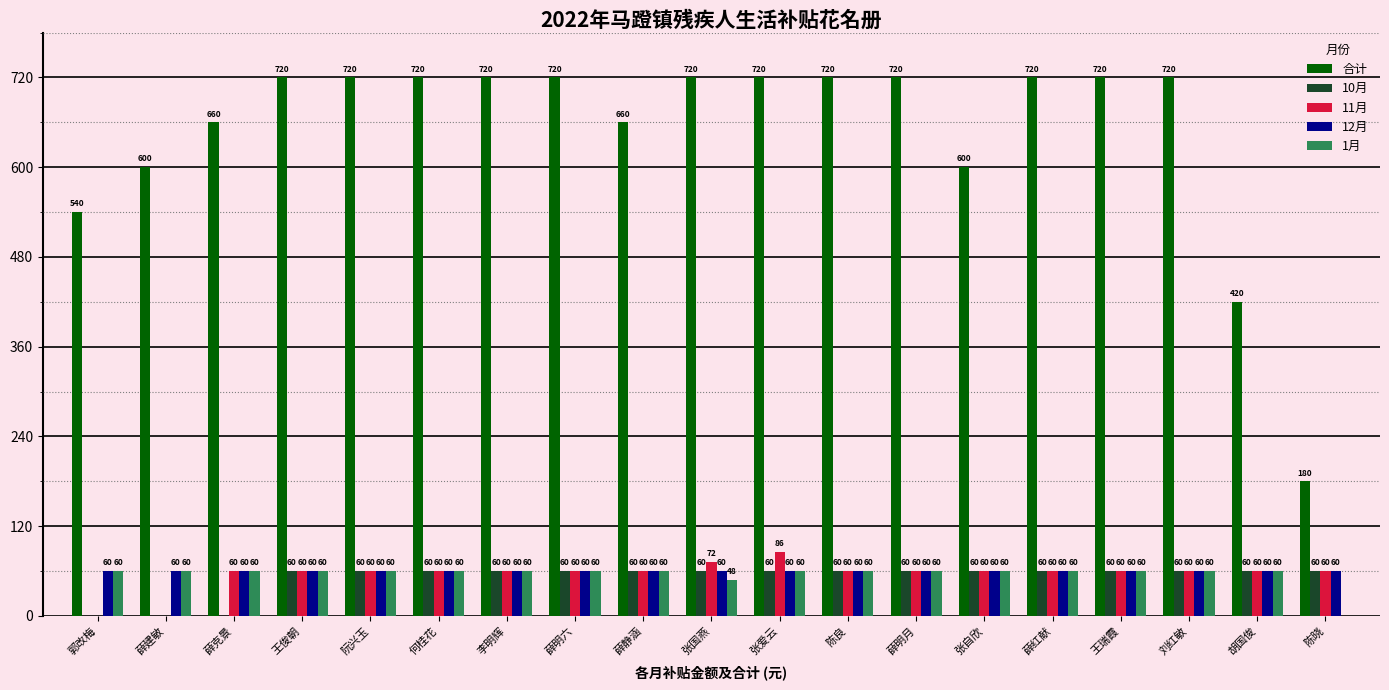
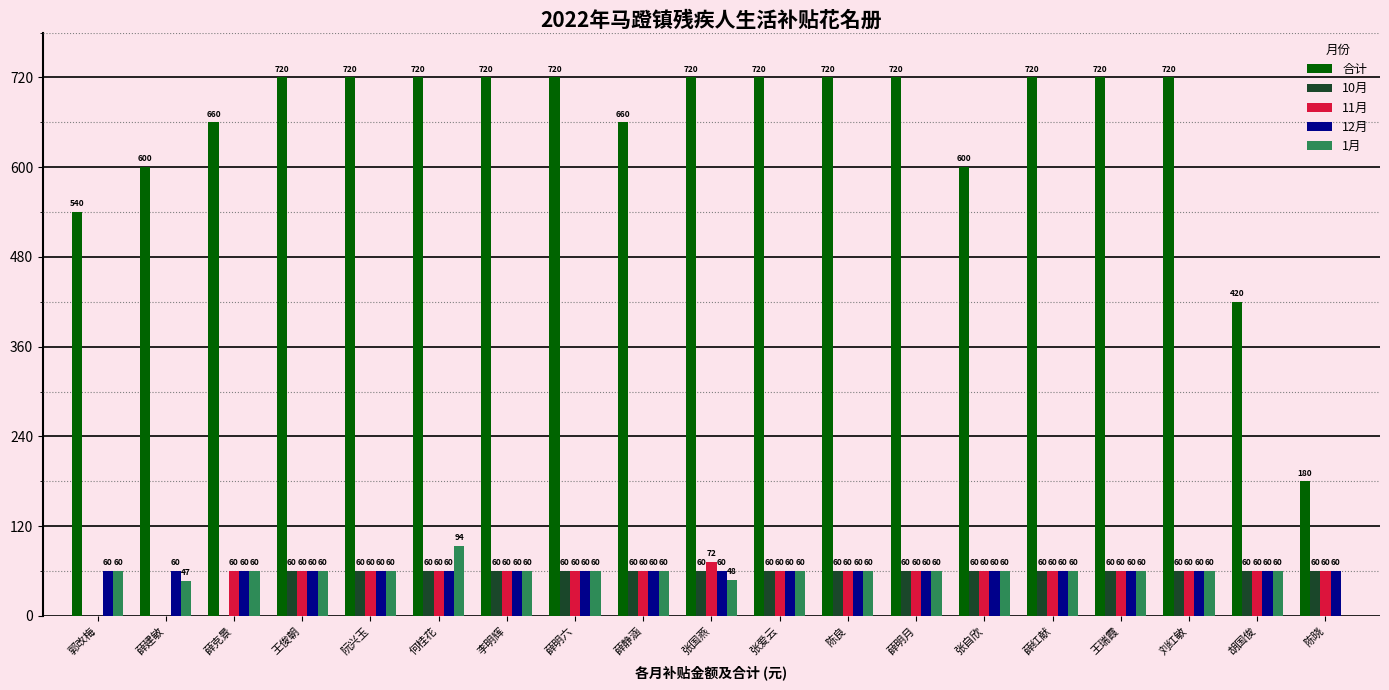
  {
    "11月": {
      "薛克景": 60,
      "王俊朝": 60,
      "阮兴玉": 60,
      "何桂花": 60,
      "李明辉": 60,
      "薛明六": 60,
      "薛静涵": 60,
      "张国燕": 72,
-     "张爱云": 86,
+     "张爱云": 60,
      "陈良": 60,
      "薛明月": 60,
      "张自欣": 60,
      "薛红献": 60,
      "王瑞霞": 60,
      "刘红敏": 60,
      "胡国俊": 60,
      "陈晓": 60
    },
    "12月": {
      "郭改梅": 60,
      "薛建敏": 60,
      "薛克景": 60,
      "王俊朝": 60,
      "阮兴玉": 60,
      "何桂花": 60,
      "李明辉": 60,
      "薛明六": 60,
      "薛静涵": 60,
      "张国燕": 60,
      "张爱云": 60,
      "陈良": 60,
      "薛明月": 60,
      "张自欣": 60,
      "薛红献": 60,
      "王瑞霞": 60,
      "刘红敏": 60,
      "胡国俊": 60,
      "陈晓": 60
    },
    "1月": {
      "郭改梅": 60,
-     "薛建敏": 60,
+     "薛建敏": 47,
      "薛克景": 60,
      "王俊朝": 60,
      "阮兴玉": 60,
-     "何桂花": 60,
+     "何桂花": 94,
      "李明辉": 60,
      "薛明六": 60,
      "薛静涵": 60,
      "张国燕": 48,
      "张爱云": 60,
      "陈良": 60,
      "薛明月": 60,
      "张自欣": 60,
      "薛红献": 60,
      "王瑞霞": 60,
      "刘红敏": 60,
      "胡国俊": 60
    }
  }
